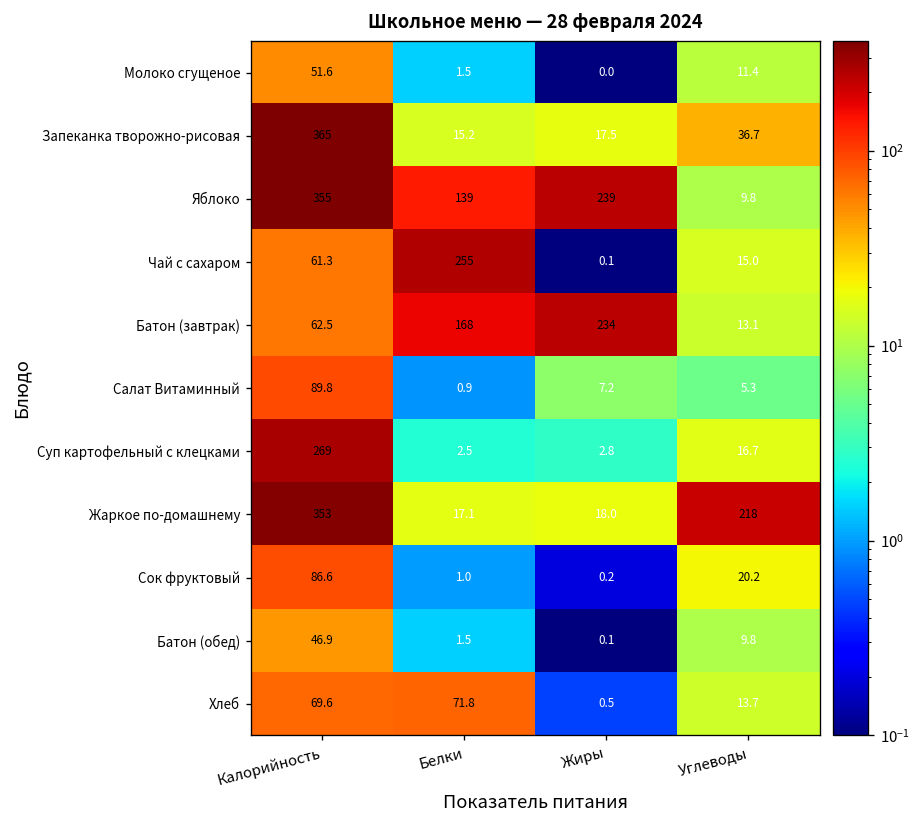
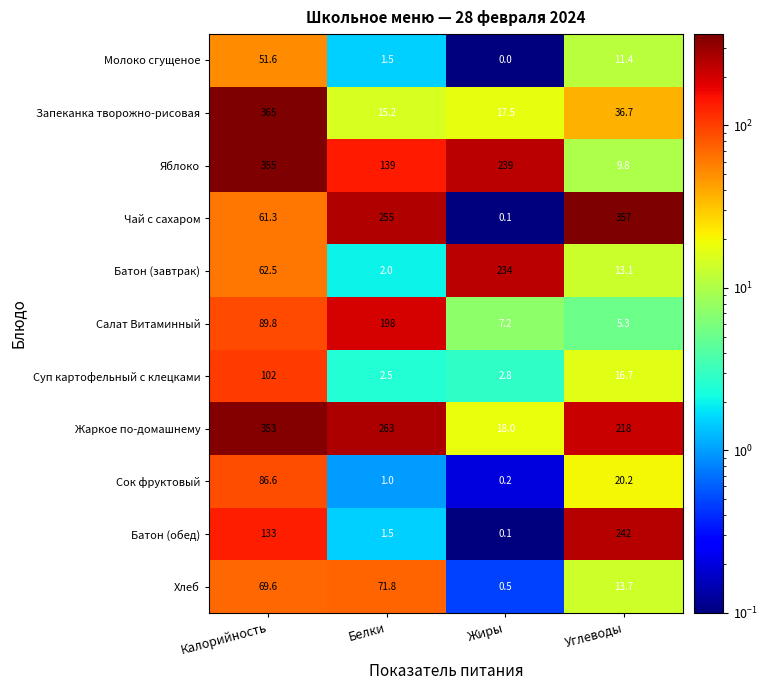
  {
    "Молоко сгущеное": {
      "Калорийность": 51.6,
      "Белки": 1.5,
      "Жиры": 0.0,
      "Углеводы": 11.4
    },
    "Запеканка творожно-рисовая": {
      "Калорийность": 365,
      "Белки": 15.2,
      "Жиры": 17.5,
      "Углеводы": 36.7
    },
    "Яблоко": {
      "Калорийность": 355,
      "Белки": 139,
      "Жиры": 239,
      "Углеводы": 9.8
    },
    "Чай с сахаром": {
      "Калорийность": 61.3,
      "Белки": 255,
      "Жиры": 0.1,
-     "Углеводы": 15.0
+     "Углеводы": 357
    },
    "Батон (завтрак)": {
      "Калорийность": 62.5,
-     "Белки": 168,
+     "Белки": 2.0,
      "Жиры": 234,
      "Углеводы": 13.1
    },
    "Салат Витаминный": {
      "Калорийность": 89.8,
-     "Белки": 0.9,
+     "Белки": 198,
      "Жиры": 7.2,
      "Углеводы": 5.3
    },
    "Суп картофельный с клецками": {
-     "Калорийность": 269,
+     "Калорийность": 102,
      "Белки": 2.5,
      "Жиры": 2.8,
      "Углеводы": 16.7
    },
    "Жаркое по-домашнему": {
      "Калорийность": 353,
-     "Белки": 17.1,
+     "Белки": 263,
      "Жиры": 18.0,
      "Углеводы": 218
    },
    "Сок фруктовый": {
      "Калорийность": 86.6,
      "Белки": 1.0,
      "Жиры": 0.2,
      "Углеводы": 20.2
    },
    "Батон (обед)": {
-     "Калорийность": 46.9,
+     "Калорийность": 133,
      "Белки": 1.5,
      "Жиры": 0.1,
-     "Углеводы": 9.8
+     "Углеводы": 242
    },
    "Хлеб": {
      "Калорийность": 69.6,
      "Белки": 71.8,
      "Жиры": 0.5,
      "Углеводы": 13.7
    }
  }
